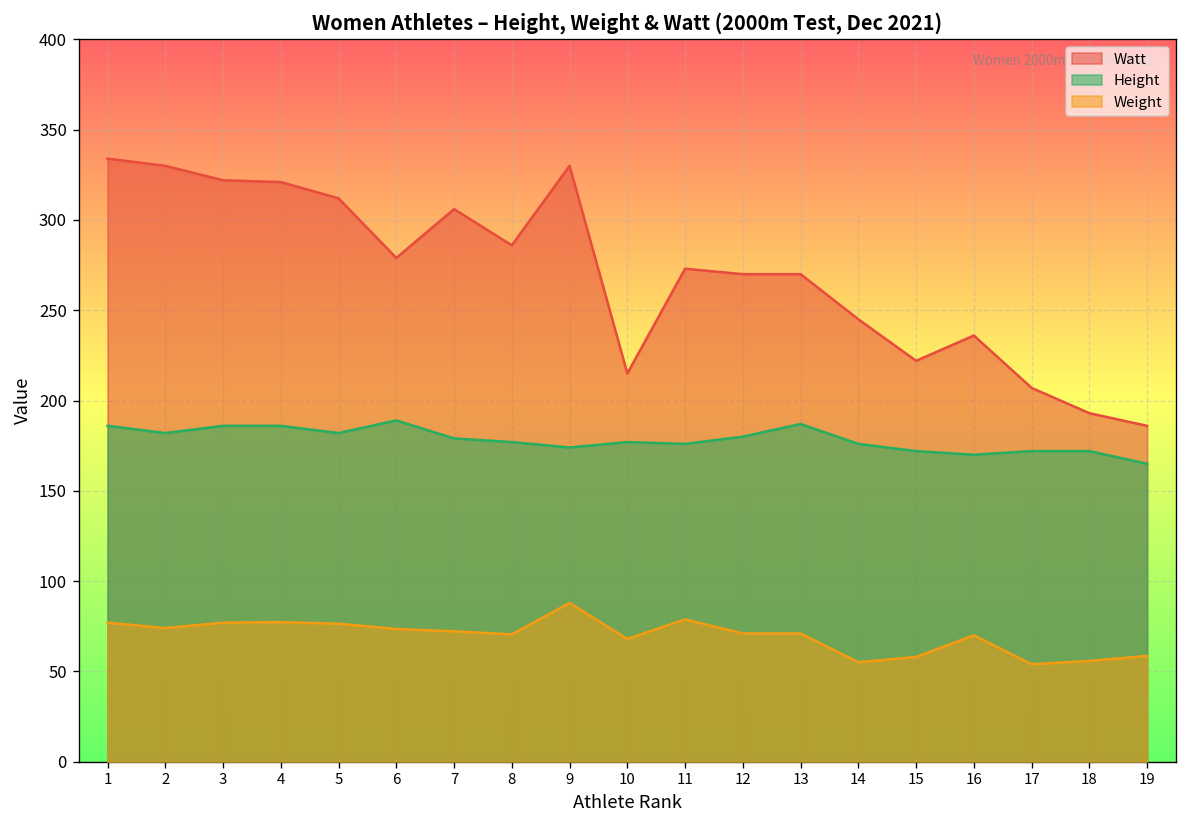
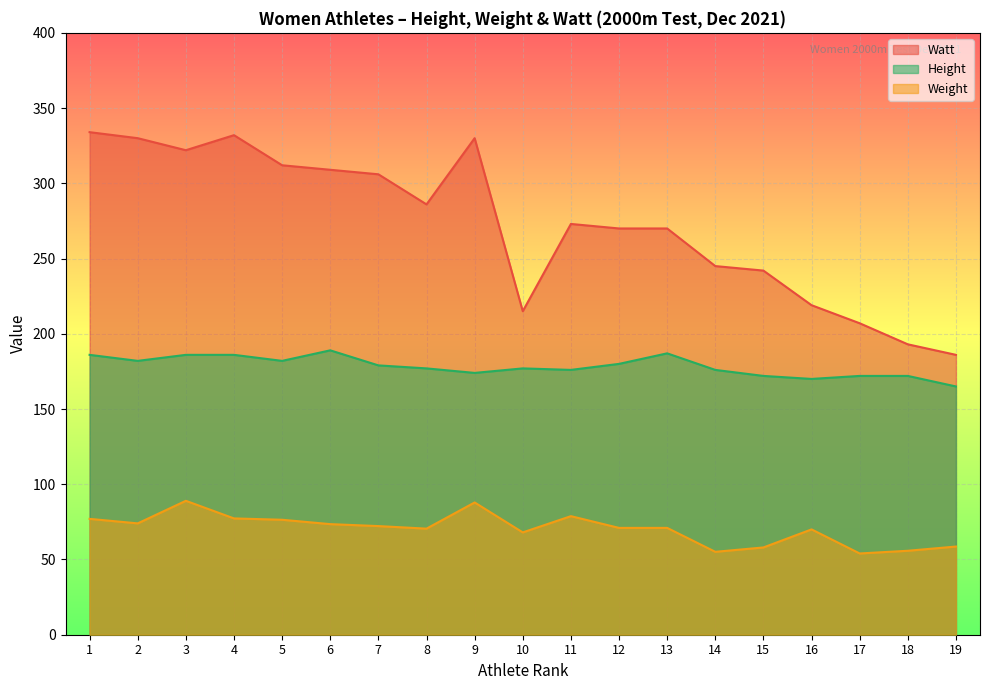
  {
    "Watt": {
      "1": 334,
      "2": 330,
      "3": 322,
-     "4": 321,
+     "4": 332,
      "5": 312,
-     "6": 279,
+     "6": 309,
      "7": 306,
      "8": 286,
      "9": 330,
      "10": 215,
      "11": 273,
      "12": 270,
      "13": 270,
      "14": 245,
-     "15": 222,
-     "16": 236,
+     "15": 242,
+     "16": 219,
      "17": 207,
      "18": 193,
      "19": 186
    },
    "Height": {
      "1": 186,
      "2": 182,
      "3": 186,
      "4": 186,
      "5": 182,
      "6": 189,
      "7": 179,
      "8": 177,
      "9": 174,
      "10": 177,
      "11": 176,
      "12": 180,
      "13": 187,
      "14": 176,
      "15": 172,
      "16": 170,
      "17": 172,
      "18": 172,
      "19": 165
    },
    "Weight": {
      "1": 77,
      "2": 74,
-     "3": 77,
+     "3": 89,
      "4": 77,
      "5": 76,
      "6": 74,
      "7": 72,
      "8": 71,
      "9": 88,
      "10": 68,
      "11": 79,
      "12": 71,
      "13": 71,
      "14": 55,
      "15": 58,
      "16": 70,
      "17": 54,
      "18": 56,
      "19": 59
    }
  }
